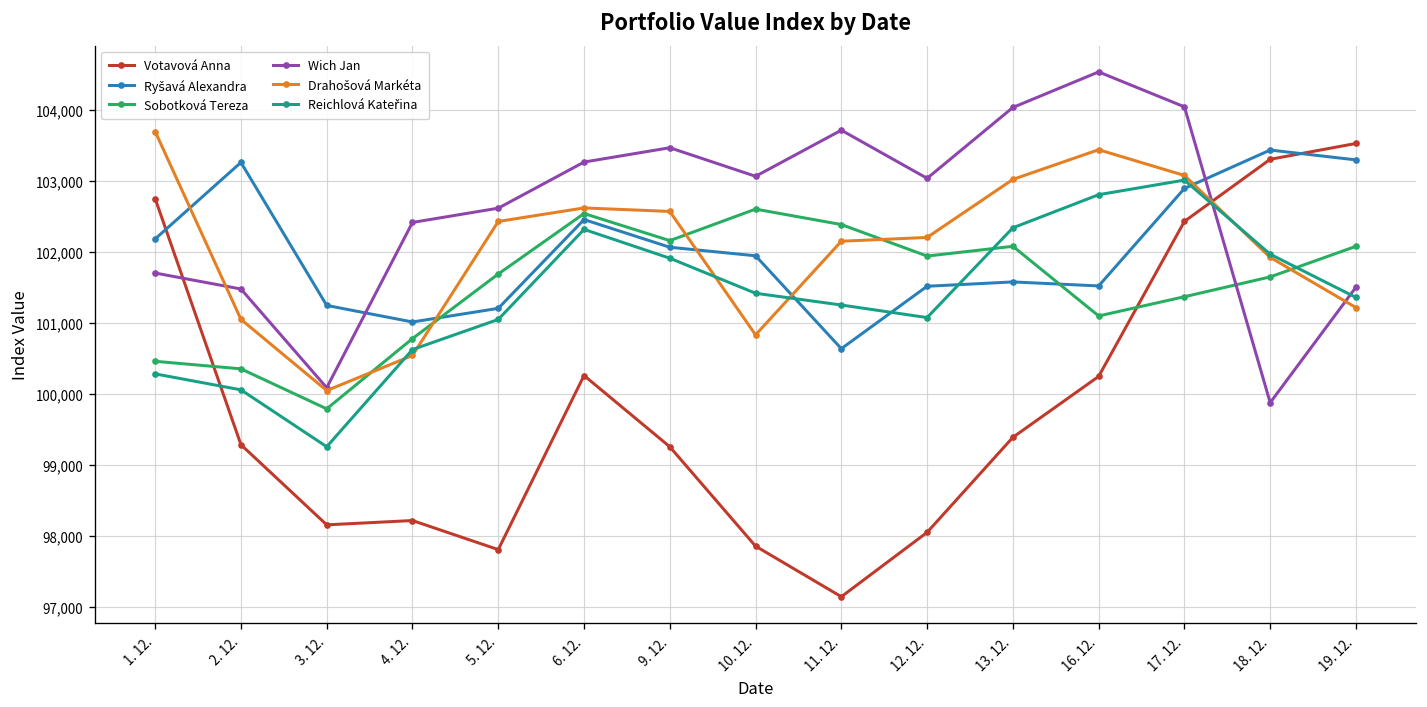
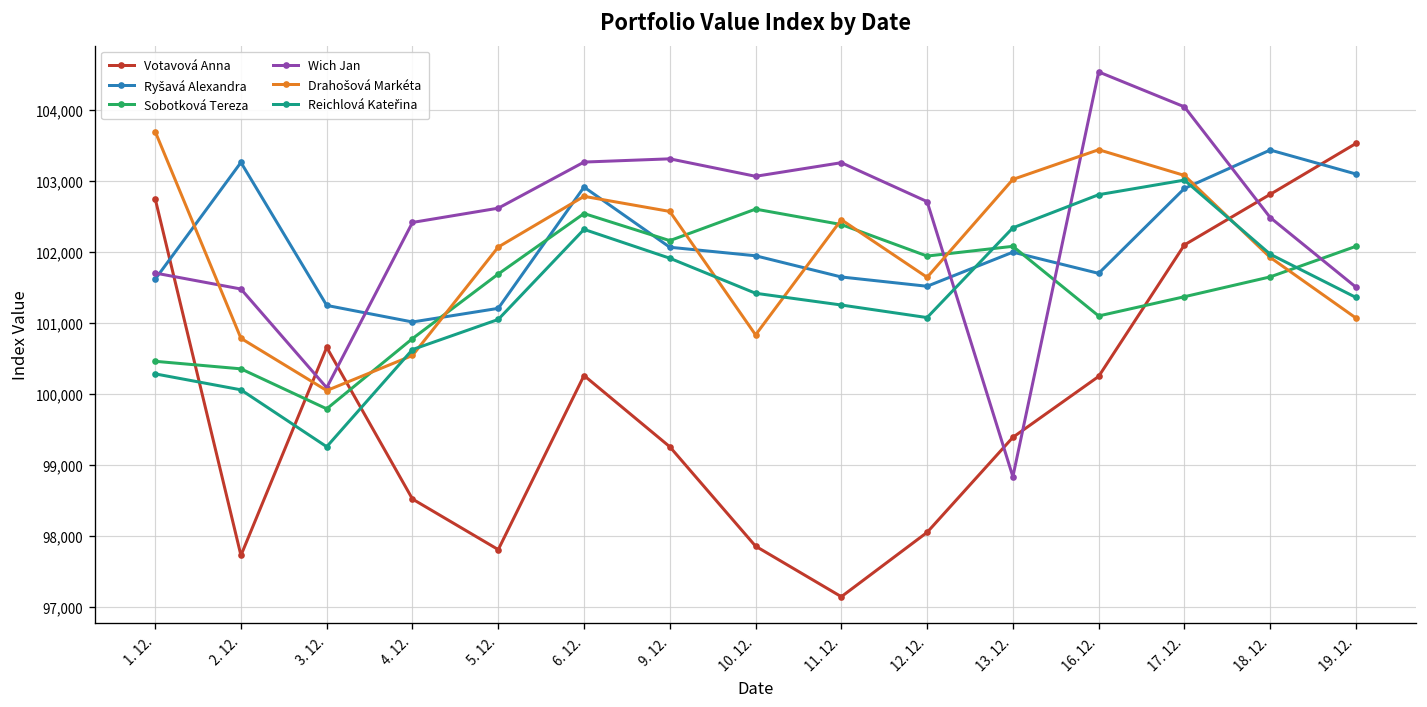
  {
    "Votavová Anna": {
      "1. 12.": "102,800",
-     "2. 12.": "99,300",
-     "3. 12.": "98,200",
-     "4. 12.": "98,200",
+     "2. 12.": "97,700",
+     "3. 12.": "100,700",
+     "4. 12.": "98,500",
      "5. 12.": "97,800",
      "6. 12.": "100,300",
      "9. 12.": "99,300",
      "10. 12.": "97,900",
      "11. 12.": "97,100",
      "12. 12.": "98,000",
      "13. 12.": "99,400",
      "16. 12.": "100,200",
-     "17. 12.": "102,400",
-     "18. 12.": "103,300",
+     "17. 12.": "102,100",
+     "18. 12.": "102,800",
      "19. 12.": "103,500"
    },
    "Ryšavá Alexandra": {
-     "1. 12.": "102,200",
+     "1. 12.": "101,600",
      "2. 12.": "103,300",
      "3. 12.": "101,200",
      "4. 12.": "101,000",
      "5. 12.": "101,200",
-     "6. 12.": "102,500",
+     "6. 12.": "102,900",
      "9. 12.": "102,100",
      "10. 12.": "101,900",
-     "11. 12.": "100,600",
+     "11. 12.": "101,600",
      "12. 12.": "101,500",
-     "13. 12.": "101,600",
-     "16. 12.": "101,500",
+     "13. 12.": "102,000",
+     "16. 12.": "101,700",
      "17. 12.": "102,900",
      "18. 12.": "103,400",
-     "19. 12.": "103,300"
+     "19. 12.": "103,100"
    },
    "Wich Jan": {
      "1. 12.": "101,700",
      "2. 12.": "101,500",
      "4. 12.": "102,400",
      "5. 12.": "102,600",
      "6. 12.": "103,300",
-     "9. 12.": "103,500",
+     "9. 12.": "103,300",
      "10. 12.": "103,100",
-     "11. 12.": "103,700",
-     "12. 12.": "103,000",
-     "13. 12.": "104,000",
+     "11. 12.": "103,300",
+     "12. 12.": "102,700",
+     "13. 12.": "98,800",
      "16. 12.": "104,500",
      "17. 12.": "104,000",
-     "18. 12.": "99,900",
+     "18. 12.": "102,500",
      "19. 12.": "101,500"
    },
    "Drahošová Markéta": {
      "1. 12.": "103,700",
-     "2. 12.": "101,000",
+     "2. 12.": "100,800",
      "4. 12.": "100,500",
-     "5. 12.": "102,400",
-     "6. 12.": "102,600",
+     "5. 12.": "102,100",
+     "6. 12.": "102,800",
      "9. 12.": "102,600",
      "10. 12.": "100,800",
-     "11. 12.": "102,200",
-     "12. 12.": "102,200",
+     "11. 12.": "102,500",
+     "12. 12.": "101,600",
      "13. 12.": "103,000",
      "16. 12.": "103,400",
      "17. 12.": "103,100",
      "18. 12.": "101,900",
-     "19. 12.": "101,200"
+     "19. 12.": "101,100"
    }
  }
